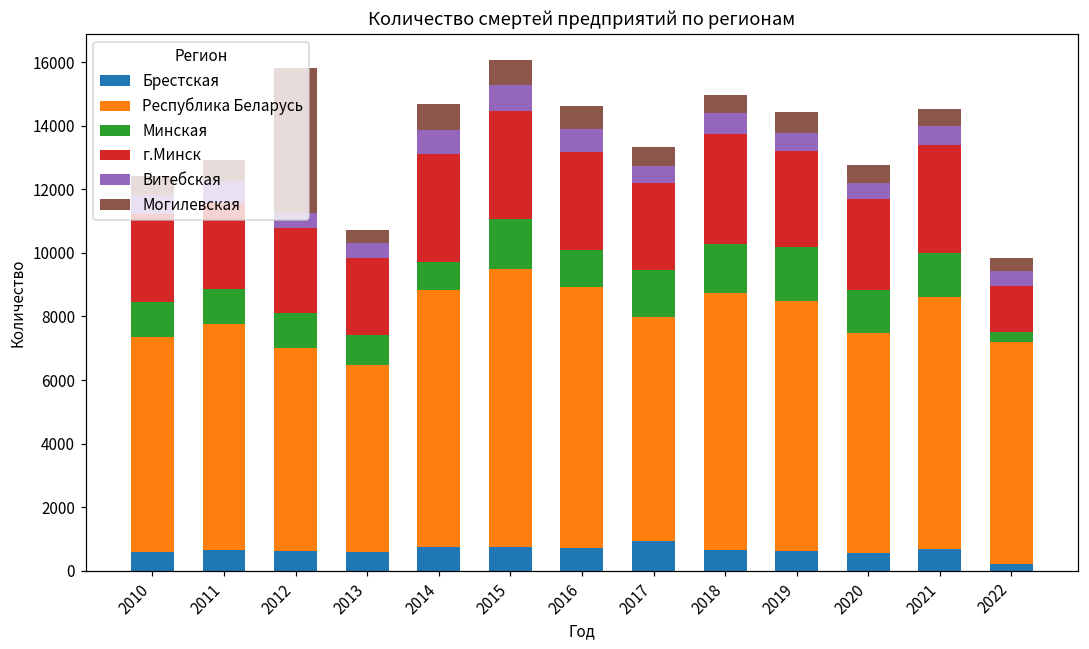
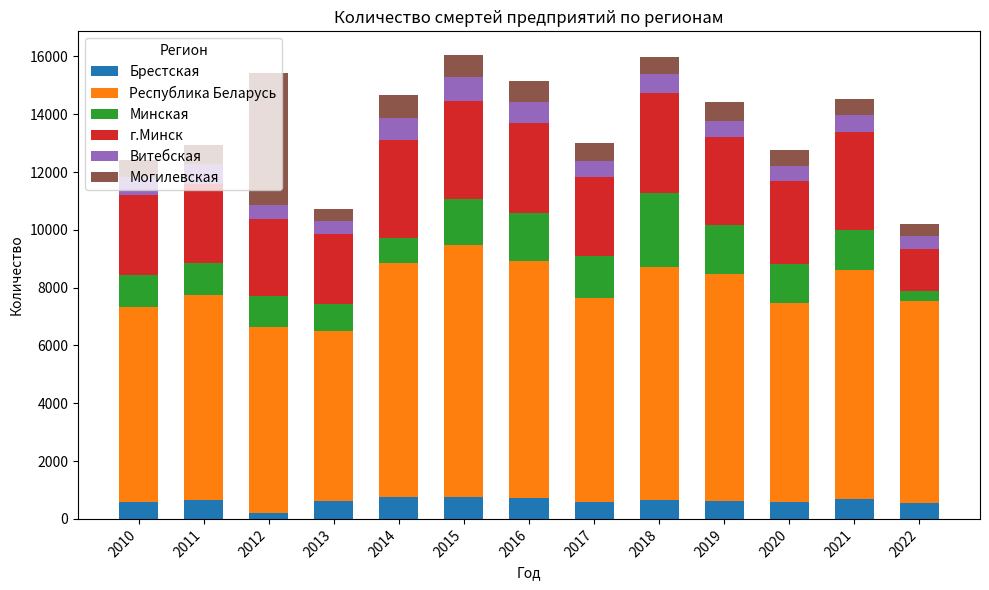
  {
    "Брестская": {
      "2010": 600,
      "2011": 700,
-     "2012": 600,
+     "2012": 200,
      "2013": 600,
      "2014": 700,
      "2015": 800,
      "2016": 700,
-     "2017": 900,
+     "2017": 600,
      "2018": 700,
      "2019": 600,
      "2020": 600,
      "2021": 700,
-     "2022": 200
+     "2022": 600
    },
    "Республика Беларусь": {
      "2010": 6800,
      "2011": 7100,
      "2012": 6400,
      "2013": 5900,
      "2014": 8100,
      "2015": 8700,
      "2016": 8200,
      "2017": 7000,
      "2018": 8100,
      "2019": 7900,
      "2020": 6900,
      "2021": 7900,
      "2022": 7000
    },
    "Минская": {
      "2010": 1100,
      "2011": 1100,
      "2012": 1100,
      "2013": 900,
      "2014": 900,
      "2015": 1600,
-     "2016": 1200,
+     "2016": 1700,
      "2017": 1500,
-     "2018": 1600,
+     "2018": 2500,
      "2019": 1700,
      "2020": 1400,
      "2021": 1400,
      "2022": 300
    },
    "г.Минск": {
      "2010": 2800,
      "2012": 2700,
      "2013": 2400,
      "2014": 3400,
      "2015": 3400,
      "2016": 3100,
      "2017": 2700,
      "2018": 3500,
      "2019": 3000,
      "2020": 2900,
      "2021": 3400,
      "2022": 1400
    },
    "Витебская": {
      "2012": 500,
      "2013": 500,
      "2014": 700,
      "2015": 800,
      "2016": 700,
      "2017": 500,
      "2018": 600,
      "2019": 500,
      "2020": 500,
      "2021": 600,
      "2022": 500
    },
    "Могилевская": {
      "2013": 400,
      "2014": 800,
      "2015": 800,
      "2016": 700,
      "2017": 600,
      "2018": 600,
      "2019": 700,
      "2020": 600,
      "2021": 500,
      "2022": 400
    }
  }
